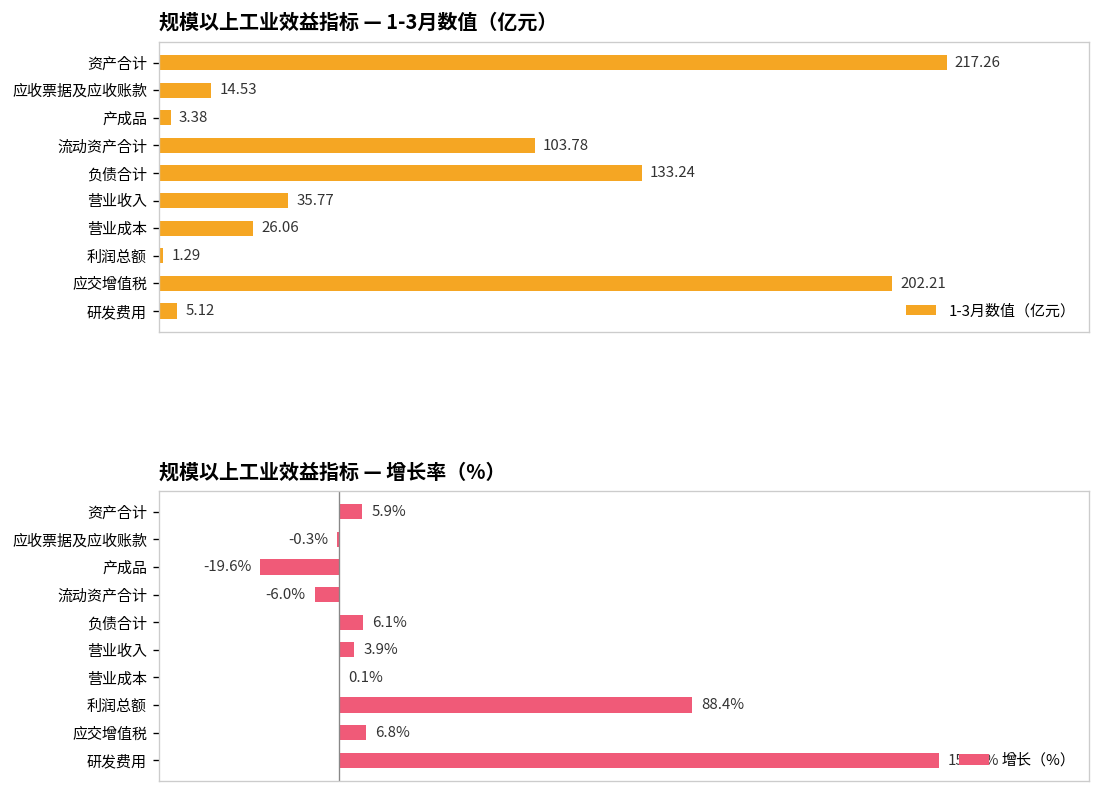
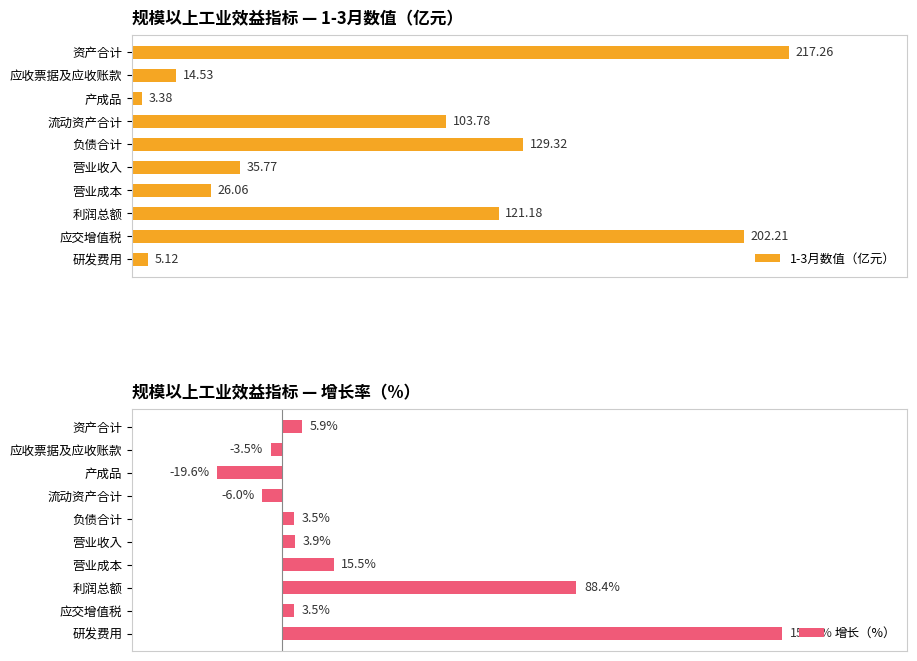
  {
    "规模以上工业效益指标 — 1-3月数值（亿元）": {
      "资产合计": "217.26",
      "应收票据及应收账款": "14.53",
      "产成品": "3.38",
      "流动资产合计": "103.78",
-     "负债合计": "133.24",
+     "负债合计": "129.32",
      "营业收入": "35.77",
      "营业成本": "26.06",
-     "利润总额": "1.29",
+     "利润总额": "121.18",
      "应交增值税": "202.21",
      "研发费用": "5.12"
    },
    "规模以上工业效益指标 — 增长率（%）": {
      "资产合计": "5.9%",
-     "应收票据及应收账款": "-0.3%",
+     "应收票据及应收账款": "-3.5%",
      "产成品": "-19.6%",
      "流动资产合计": "-6.0%",
-     "负债合计": "6.1%",
+     "负债合计": "3.5%",
      "营业收入": "3.9%",
-     "营业成本": "0.1%",
+     "营业成本": "15.5%",
      "利润总额": "88.4%",
-     "应交增值税": "6.8%",
+     "应交增值税": "3.5%",
      "研发费用": "150.2%"
    }
  }
